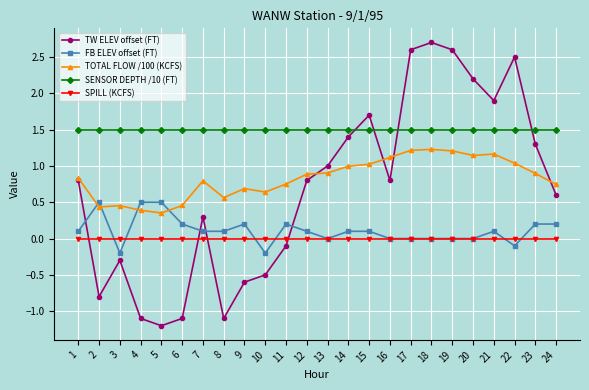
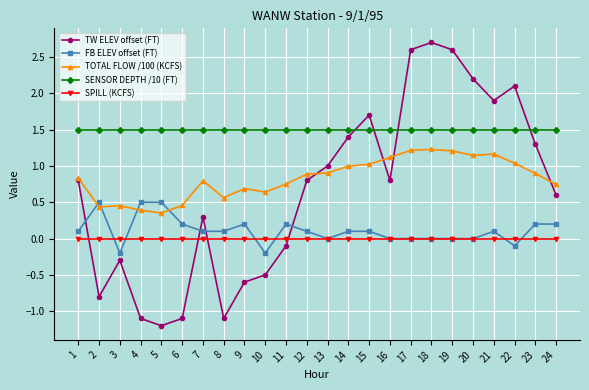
  {
    "TW ELEV offset (FT)": {
      "2": -0.8,
      "3": -0.3,
      "4": -1.1,
      "5": -1.2,
      "6": -1.1,
      "7": 0.3,
      "8": -1.1,
      "9": -0.6,
      "10": -0.5,
      "11": -0.1,
      "12": 0.8,
      "13": 1.0,
      "14": 1.4,
      "15": 1.7,
      "16": 0.8,
      "17": 2.6,
      "18": 2.7,
      "19": 2.6,
      "20": 2.2,
      "21": 1.9,
-     "22": 2.5,
+     "22": 2.1,
      "23": 1.3,
      "24": 0.6
    },
    "FB ELEV offset (FT)": {
      "1": 0.1,
      "2": 0.5,
      "3": -0.2,
      "4": 0.5,
      "5": 0.5,
      "6": 0.2,
      "7": 0.1,
      "8": 0.1,
      "9": 0.2,
      "10": -0.2,
      "11": 0.2,
      "12": 0.1,
      "14": 0.1,
      "15": 0.1,
      "21": 0.1,
      "22": -0.1,
      "23": 0.2,
      "24": 0.2
    },
    "TOTAL FLOW /100 (KCFS)": {
      "2": 0.4,
      "3": 0.5,
      "4": 0.4,
      "5": 0.4,
      "6": 0.5,
      "7": 0.8,
      "8": 0.6,
      "9": 0.7,
      "10": 0.6,
      "11": 0.8,
      "12": 0.9,
      "13": 0.9,
      "14": 1.0,
      "15": 1.0,
      "16": 1.1,
      "17": 1.2,
      "18": 1.2,
      "19": 1.2,
      "20": 1.1,
      "21": 1.2,
      "22": 1.0,
      "23": 0.9,
      "24": 0.7
    },
    "SENSOR DEPTH /10 (FT)": {
      "1": 1.5,
      "2": 1.5,
      "3": 1.5,
      "4": 1.5,
      "5": 1.5,
      "6": 1.5,
      "7": 1.5,
      "8": 1.5,
      "9": 1.5,
      "10": 1.5,
      "11": 1.5,
      "12": 1.5,
      "13": 1.5,
      "14": 1.5,
      "15": 1.5,
      "16": 1.5,
      "17": 1.5,
      "18": 1.5,
      "19": 1.5,
      "20": 1.5,
      "21": 1.5,
      "22": 1.5,
      "23": 1.5,
      "24": 1.5
    },
    "SPILL (KCFS)": {
      "1": 0.0,
      "2": 0.0,
      "3": 0.0,
      "4": 0.0,
      "5": 0.0,
      "6": 0.0,
      "7": 0.0,
      "8": 0.0,
      "9": 0.0,
      "10": 0.0,
      "11": 0.0,
      "12": 0.0,
      "14": 0.0,
      "15": 0.0,
      "21": 0.0,
      "22": 0.0,
      "23": 0.0,
      "24": 0.0
    }
  }
